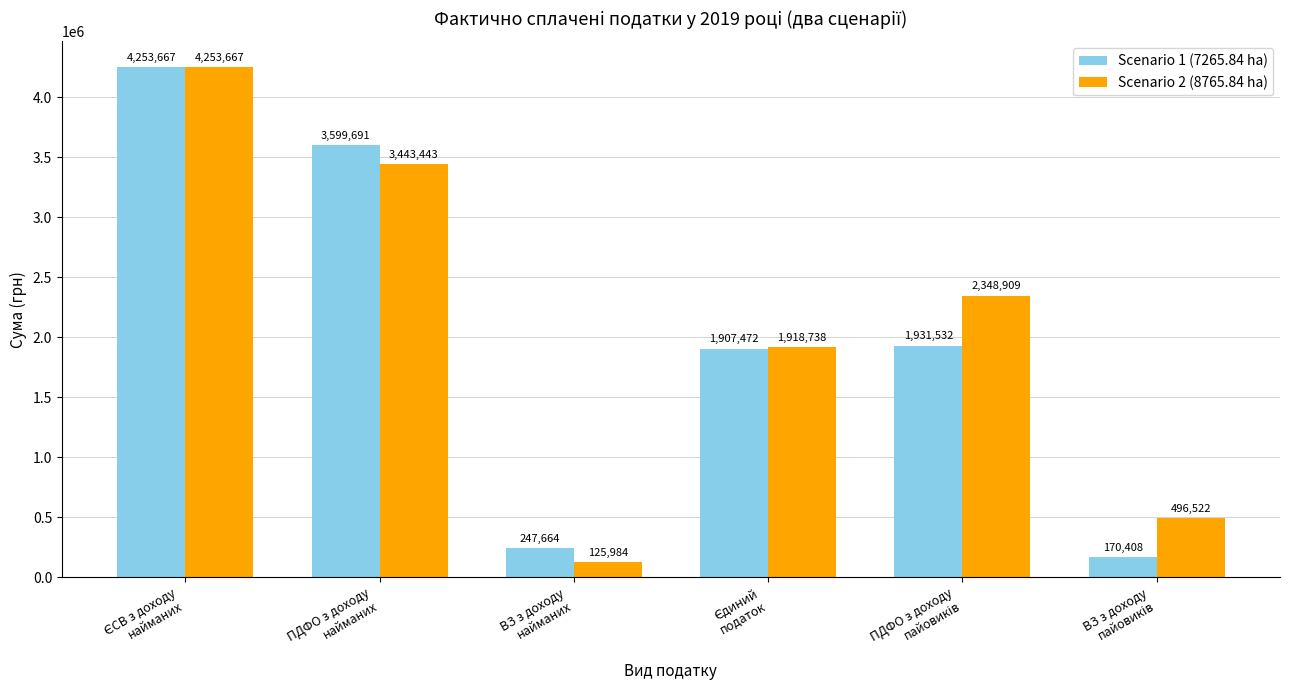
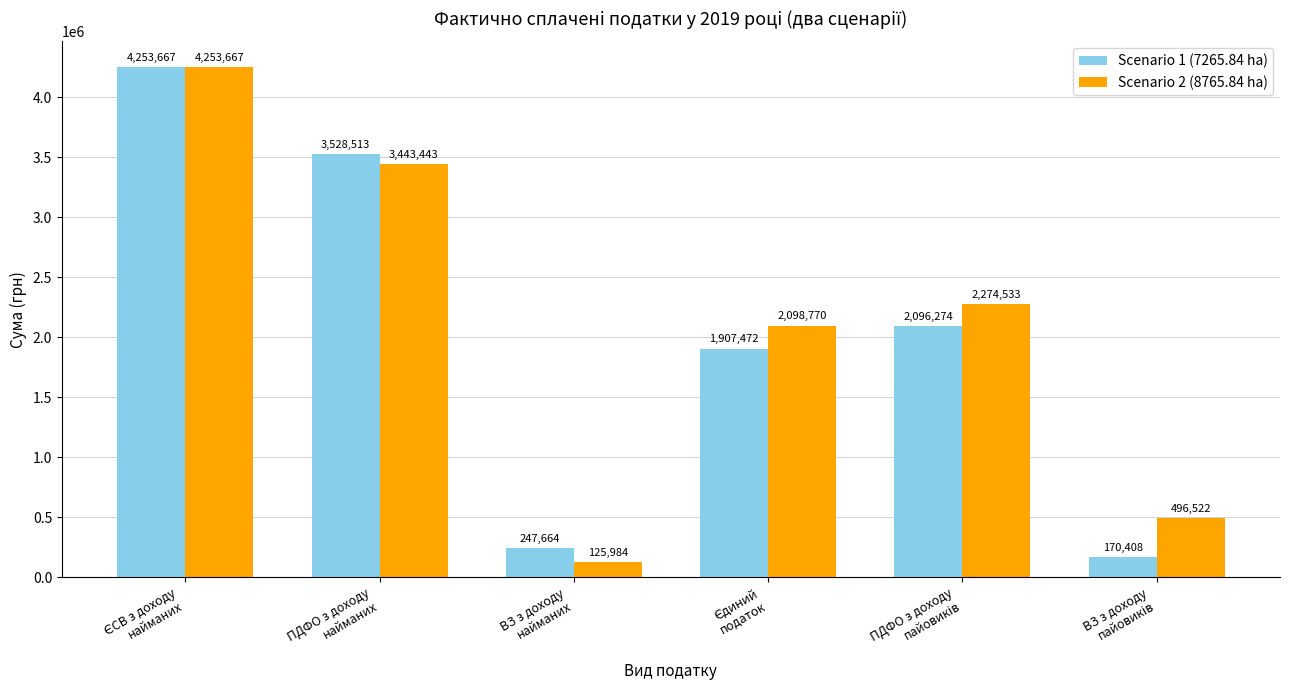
  {
    "Scenario 1 (7265.84 ha)": {
      "ЄСВ з доходу найманих": "4,253,667",
-     "ПДФО з доходу найманих": "3,599,691",
+     "ПДФО з доходу найманих": "3,528,513",
      "ВЗ з доходу найманих": "247,664",
      "Єдиний податок": "1,907,472",
-     "ПДФО з доходу пайовиків": "1,931,532",
+     "ПДФО з доходу пайовиків": "2,096,274",
      "ВЗ з доходу пайовиків": "170,408"
    },
    "Scenario 2 (8765.84 ha)": {
      "ЄСВ з доходу найманих": "4,253,667",
      "ПДФО з доходу найманих": "3,443,443",
      "ВЗ з доходу найманих": "125,984",
-     "Єдиний податок": "1,918,738",
-     "ПДФО з доходу пайовиків": "2,348,909",
+     "Єдиний податок": "2,098,770",
+     "ПДФО з доходу пайовиків": "2,274,533",
      "ВЗ з доходу пайовиків": "496,522"
    }
  }
